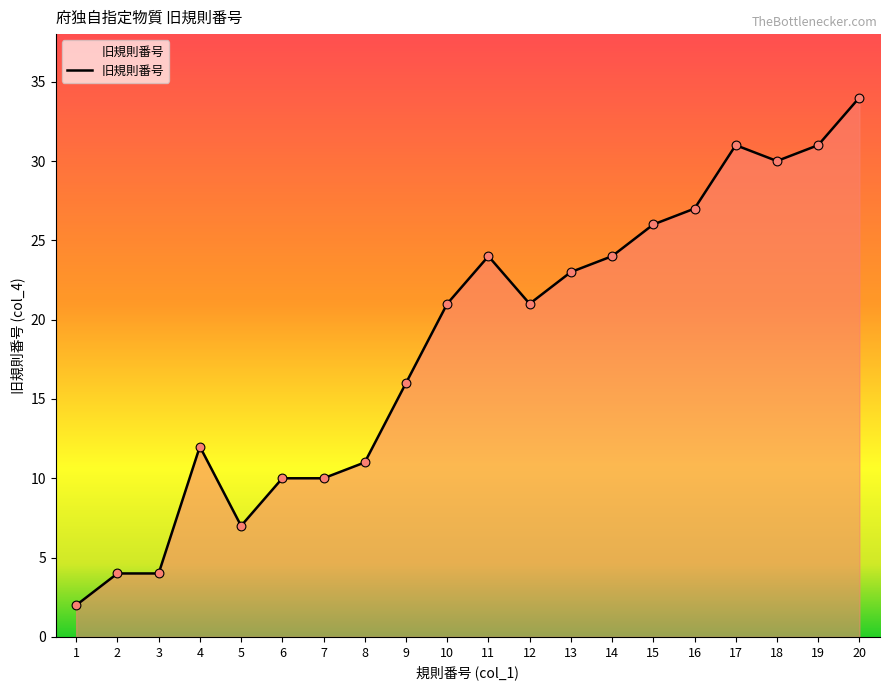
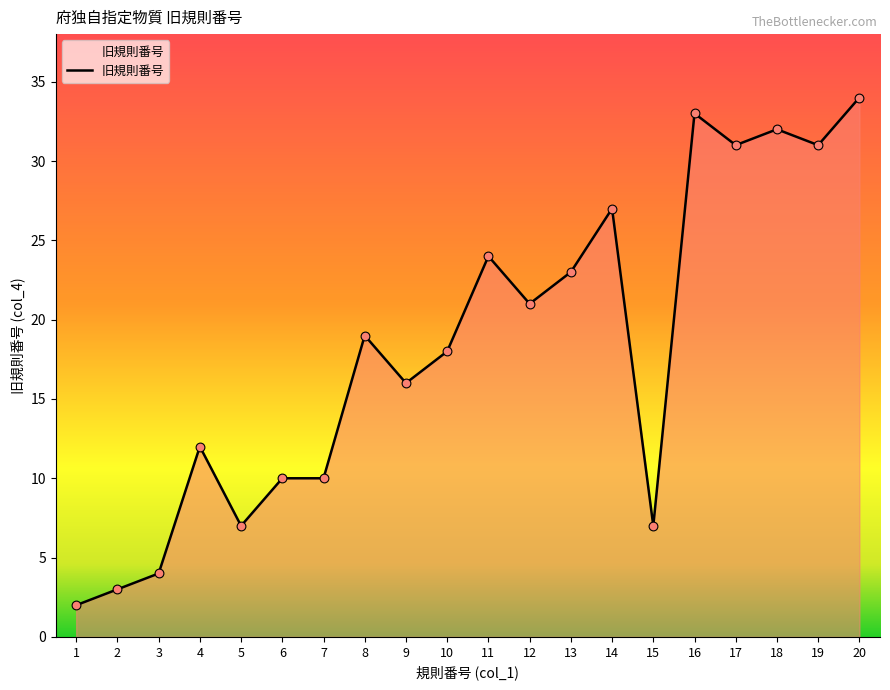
  {
    "1": 2,
-   "2": 4,
+   "2": 3,
    "3": 4,
    "4": 12,
    "5": 7,
    "6": 10,
    "7": 10,
-   "8": 11,
+   "8": 19,
    "9": 16,
-   "10": 21,
+   "10": 18,
    "11": 24,
    "12": 21,
    "13": 23,
-   "14": 24,
-   "15": 26,
-   "16": 27,
+   "14": 27,
+   "15": 7,
+   "16": 33,
    "17": 31,
-   "18": 30,
+   "18": 32,
    "19": 31,
    "20": 34
  }
